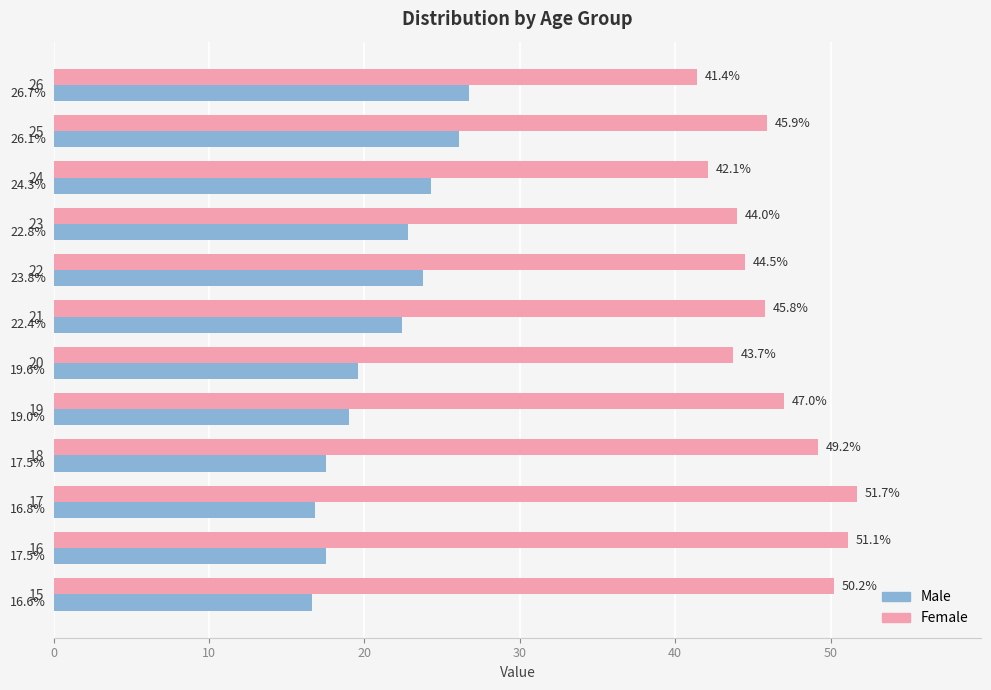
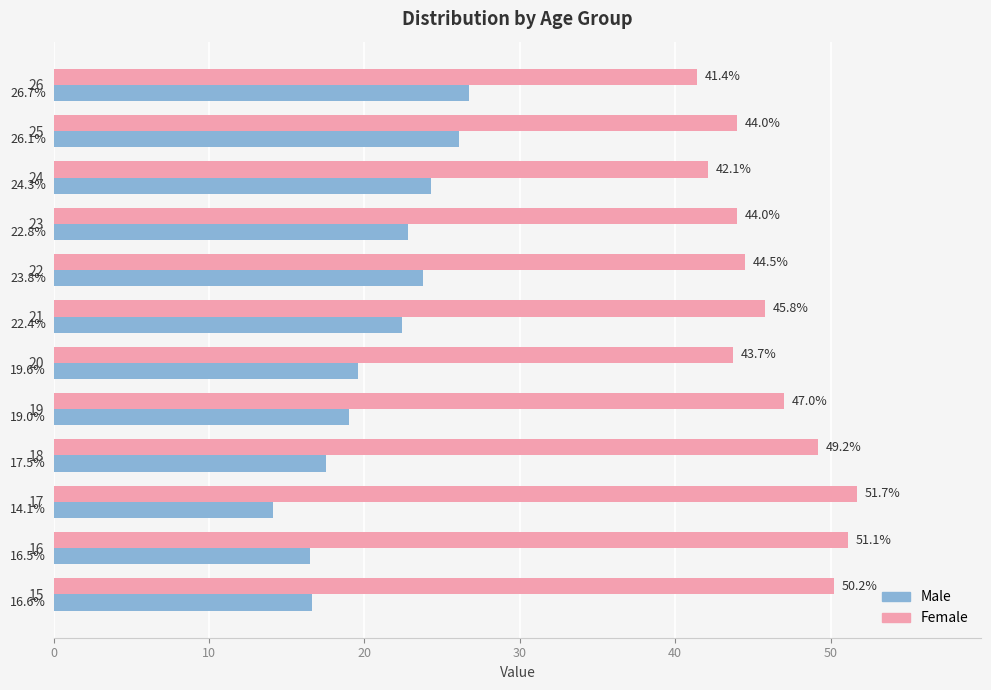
  {
    "Male": {
-     "17": "16.8%",
-     "16": "17.5%"
+     "17": "14.1%",
+     "16": "16.5%"
    },
    "Female": {
      "26": "41.4%",
-     "25": "45.9%",
+     "25": "44.0%",
      "24": "42.1%",
      "23": "44.0%",
      "22": "44.5%",
      "21": "45.8%",
      "20": "43.7%",
      "19": "47.0%",
      "18": "49.2%",
      "17": "51.7%",
      "16": "51.1%",
      "15": "50.2%"
    }
  }
